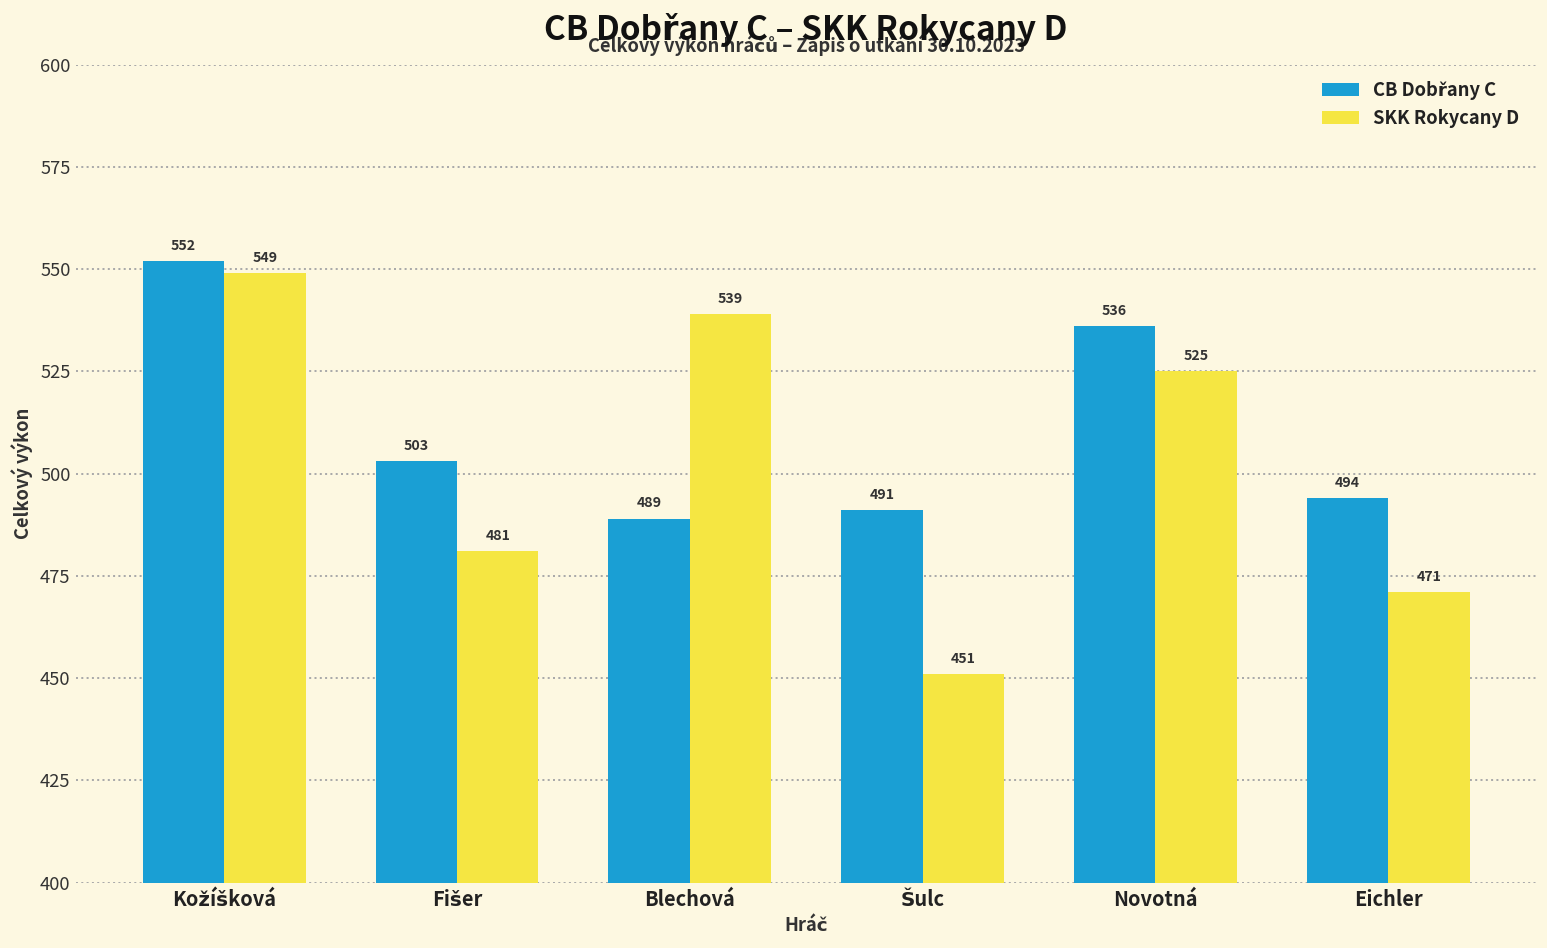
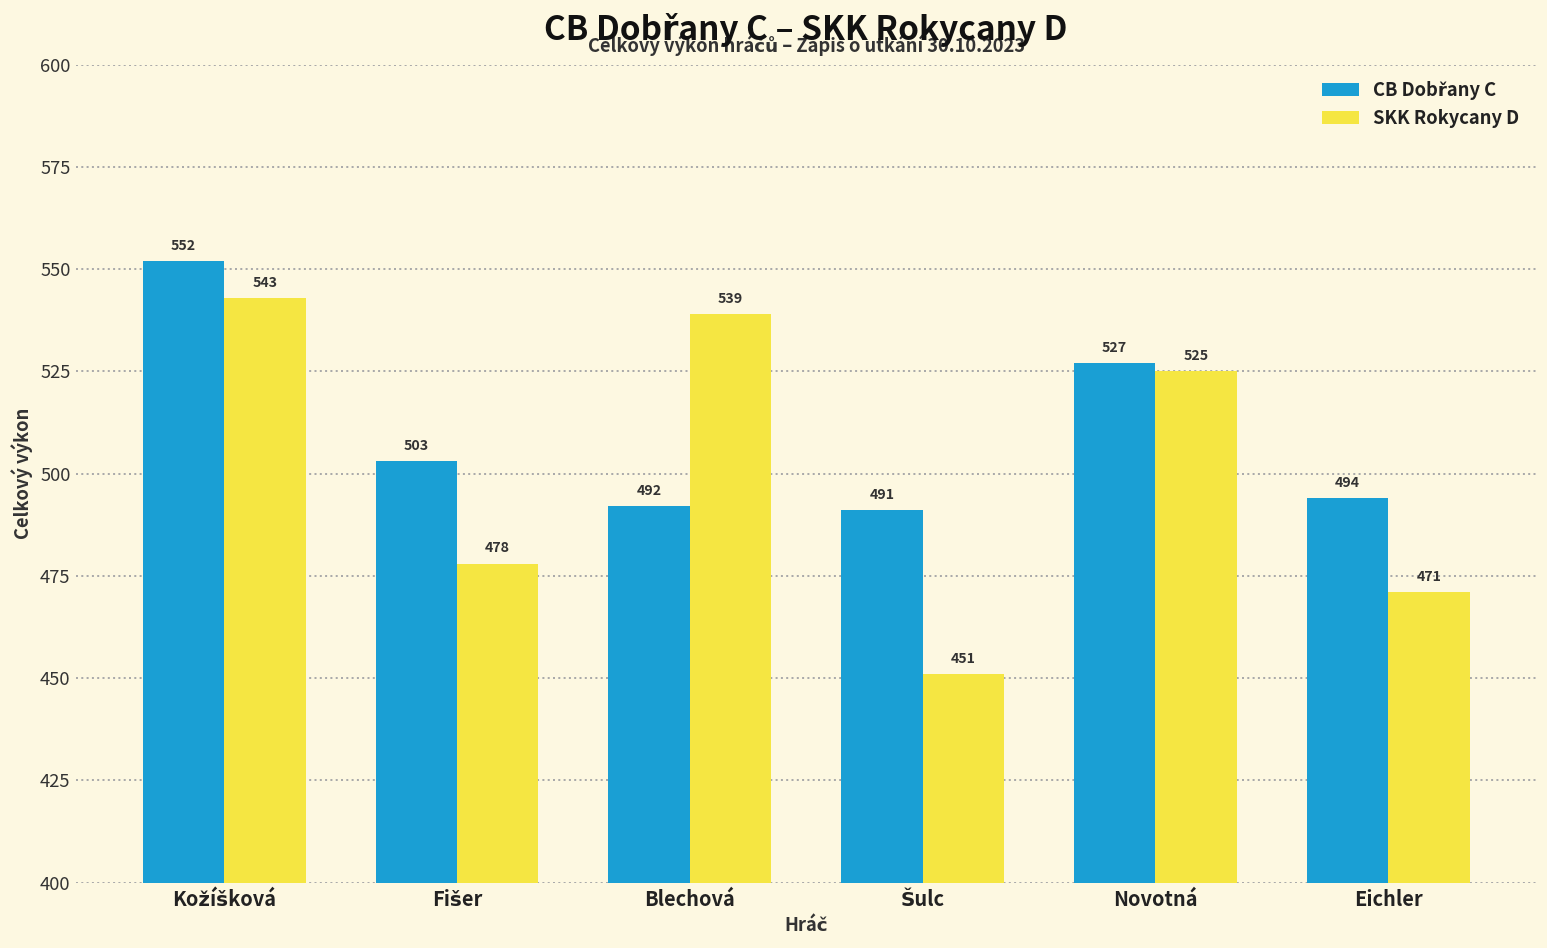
  {
    "CB Dobřany C": {
      "Kožíšková": 552,
      "Fišer": 503,
-     "Blechová": 489,
+     "Blechová": 492,
      "Šulc": 491,
-     "Novotná": 536,
+     "Novotná": 527,
      "Eichler": 494
    },
    "SKK Rokycany D": {
-     "Kožíšková": 549,
-     "Fišer": 481,
+     "Kožíšková": 543,
+     "Fišer": 478,
      "Blechová": 539,
      "Šulc": 451,
      "Novotná": 525,
      "Eichler": 471
    }
  }
